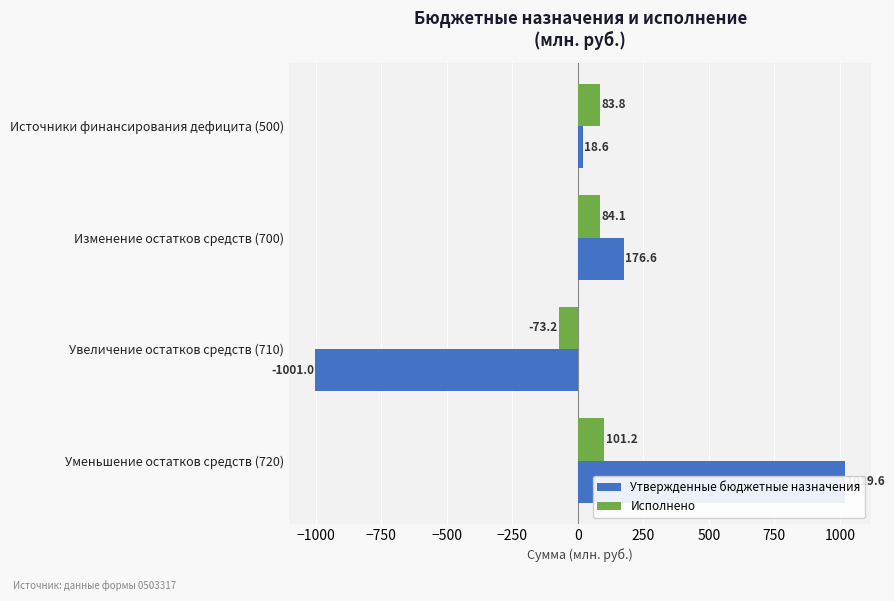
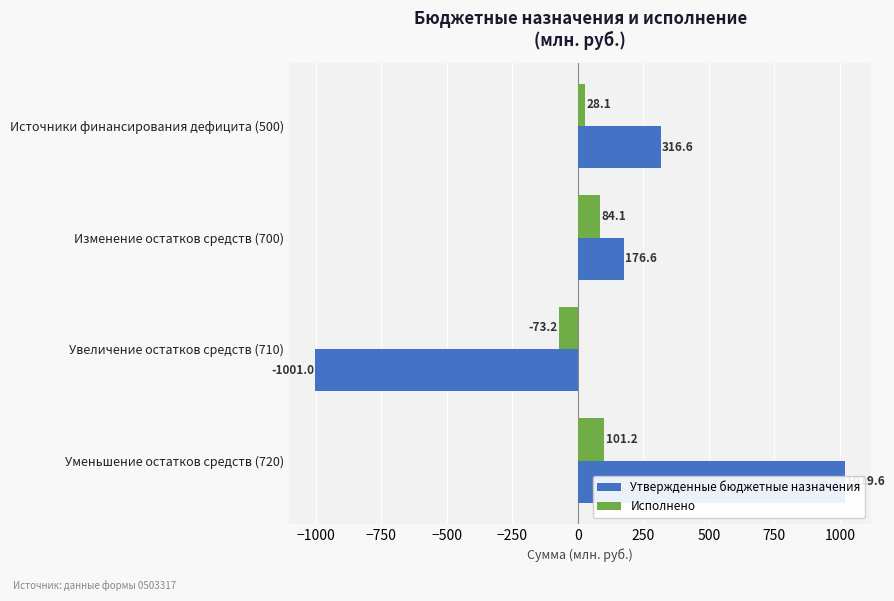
  {
    "Утвержденные бюджетные назначения": {
-     "Источники финансирования дефицита (500)": 18.6,
+     "Источники финансирования дефицита (500)": 316.6,
      "Изменение остатков средств (700)": 176.6,
      "Увеличение остатков средств (710)": -1001.0
    },
    "Исполнено": {
-     "Источники финансирования дефицита (500)": 83.8,
+     "Источники финансирования дефицита (500)": 28.1,
      "Изменение остатков средств (700)": 84.1,
      "Увеличение остатков средств (710)": -73.2,
      "Уменьшение остатков средств (720)": 101.2
    }
  }
